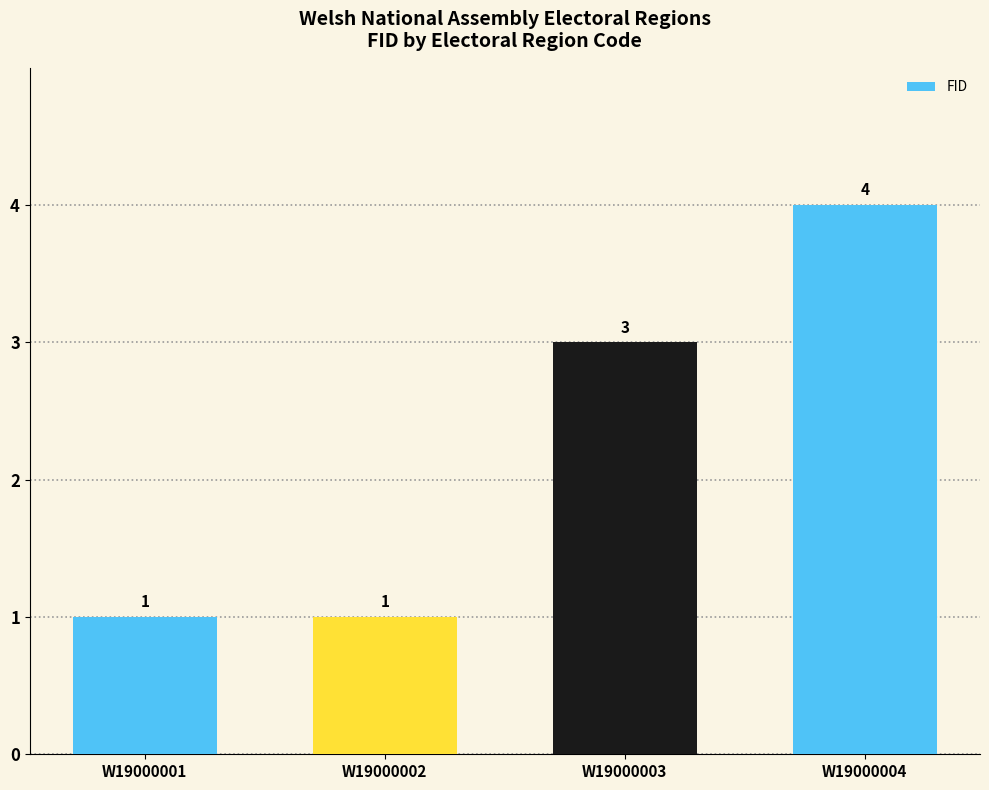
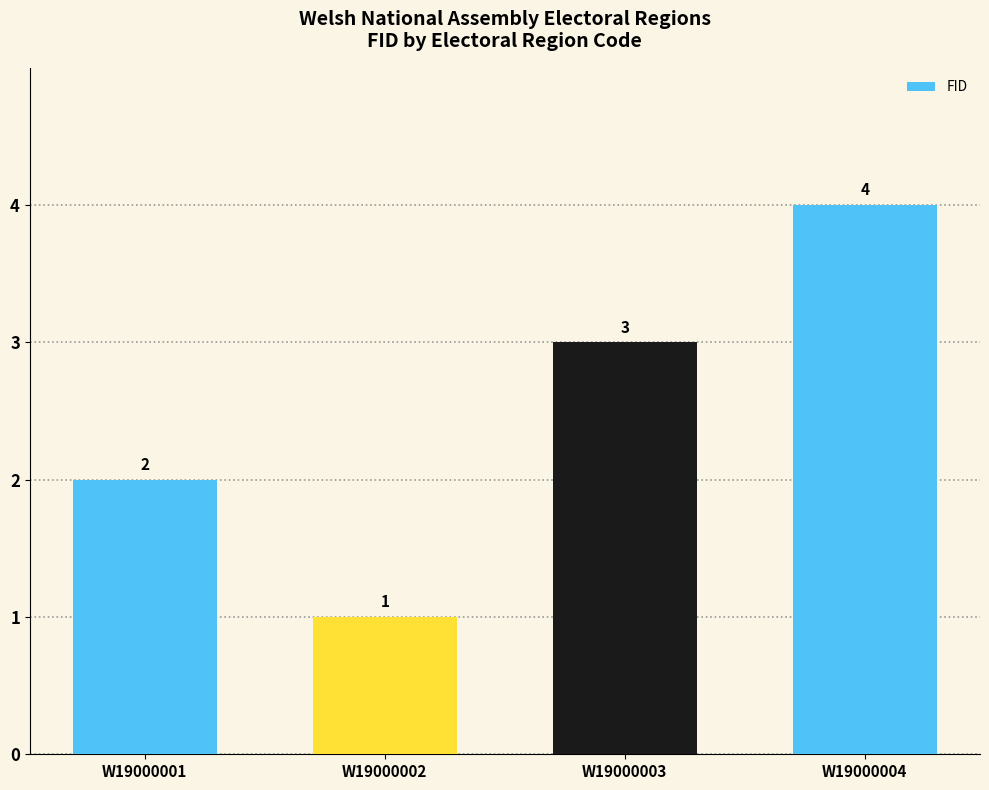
  {
-   "W19000001": 1,
+   "W19000001": 2,
    "W19000002": 1,
    "W19000003": 3,
    "W19000004": 4
  }
